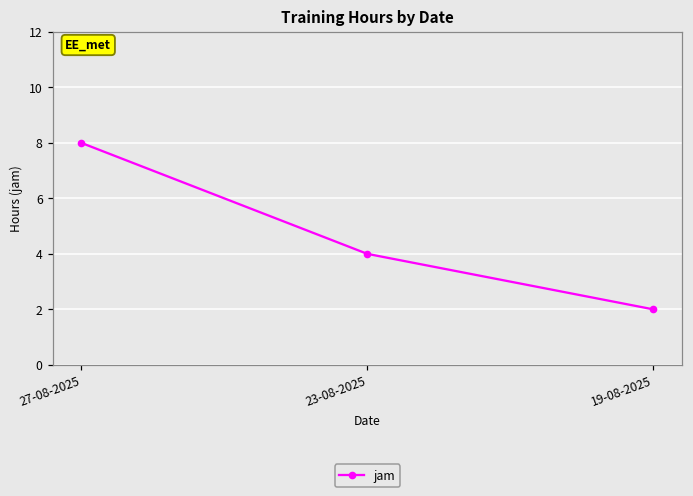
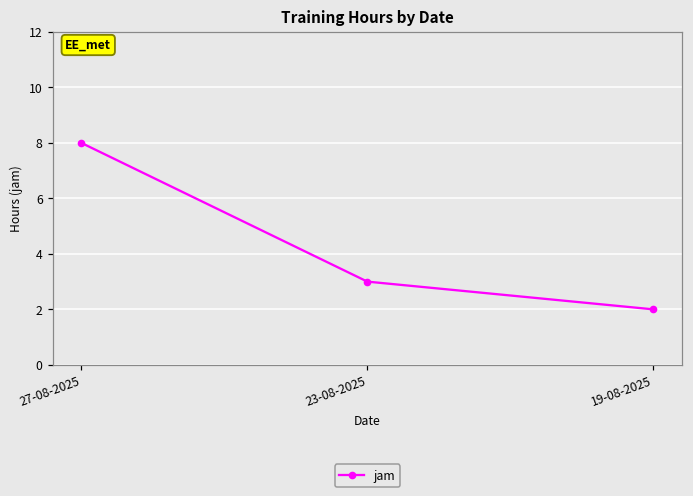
  {
    "27-08-2025": 8,
-   "23-08-2025": 4,
+   "23-08-2025": 3,
    "19-08-2025": 2
  }
